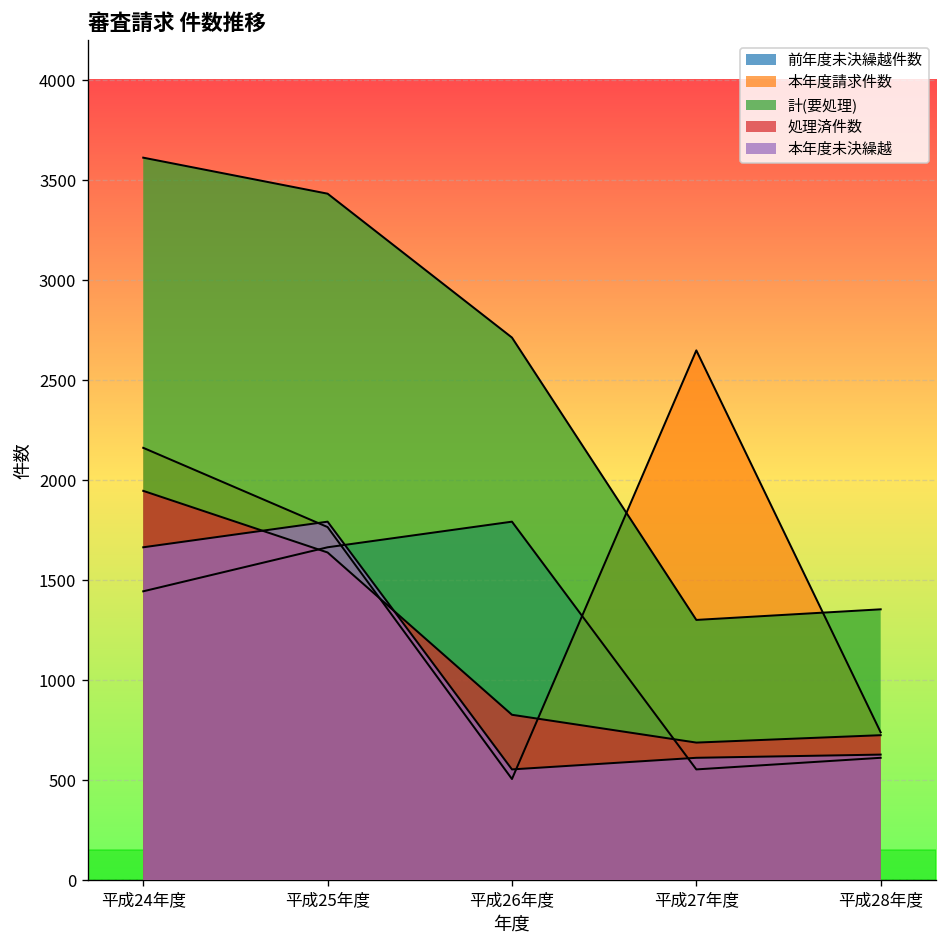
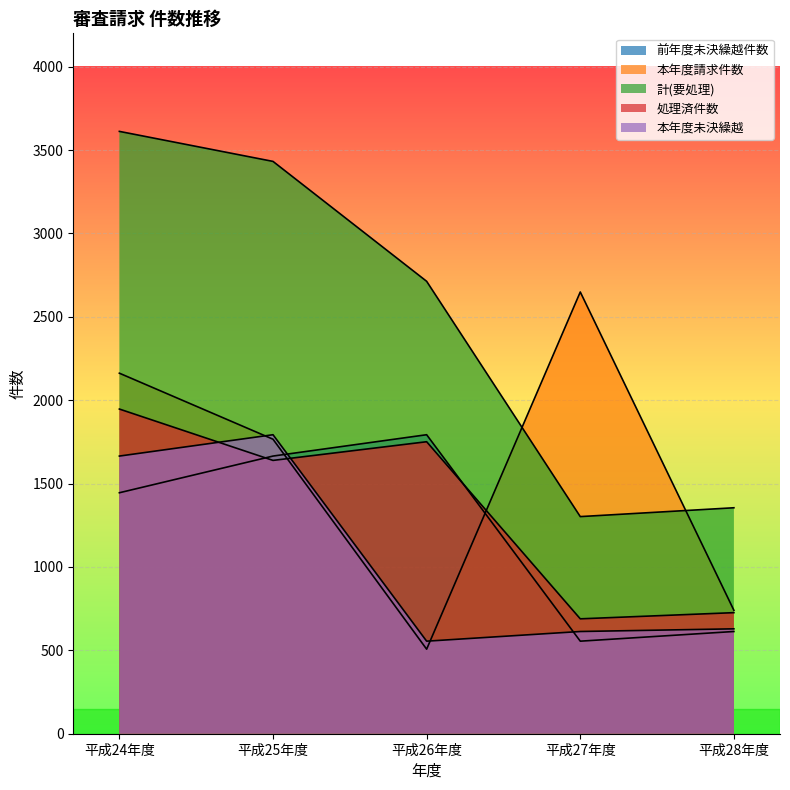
  {
    "前年度未決繰越件数": {
      "平成24年度": 1450,
      "平成25年度": 1670,
      "平成26年度": 1790,
      "平成27年度": 560,
      "平成28年度": 610
    },
    "本年度請求件数": {
      "平成24年度": 2160,
      "平成25年度": 1770,
      "平成26年度": 510,
      "平成27年度": 2650
    },
    "計(要処理)": {
      "平成24年度": 3610,
      "平成25年度": 3430,
      "平成26年度": 2710,
      "平成27年度": 1300,
      "平成28年度": 1360
    },
    "処理済件数": {
      "平成24年度": 1950,
      "平成25年度": 1640,
-     "平成26年度": 830,
+     "平成26年度": 1750,
      "平成27年度": 690
    },
    "本年度未決繰越": {
      "平成24年度": 1670,
      "平成25年度": 1790,
      "平成26年度": 560,
      "平成27年度": 610,
      "平成28年度": 630
    }
  }
